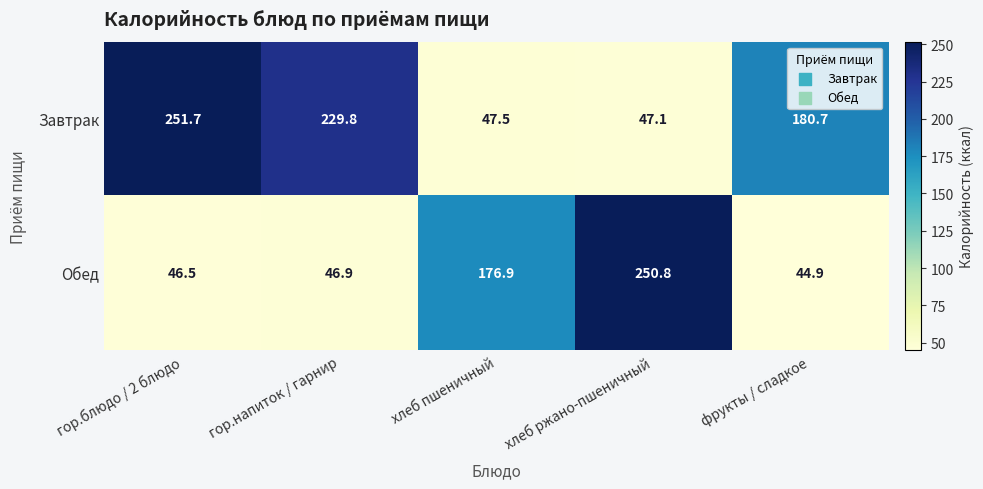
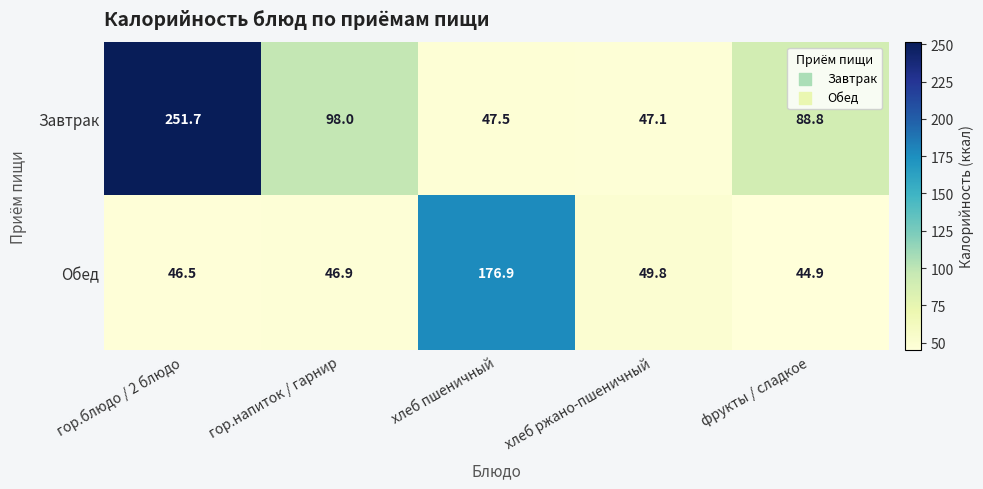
  {
    "Завтрак": {
      "гор.блюдо / 2 блюдо": 251.7,
-     "гор.напиток / гарнир": 229.8,
+     "гор.напиток / гарнир": 98.0,
      "хлеб пшеничный": 47.5,
      "хлеб ржано-пшеничный": 47.1,
-     "фрукты / сладкое": 180.7
+     "фрукты / сладкое": 88.8
    },
    "Обед": {
      "гор.блюдо / 2 блюдо": 46.5,
      "гор.напиток / гарнир": 46.9,
      "хлеб пшеничный": 176.9,
-     "хлеб ржано-пшеничный": 250.8,
+     "хлеб ржано-пшеничный": 49.8,
      "фрукты / сладкое": 44.9
    }
  }
